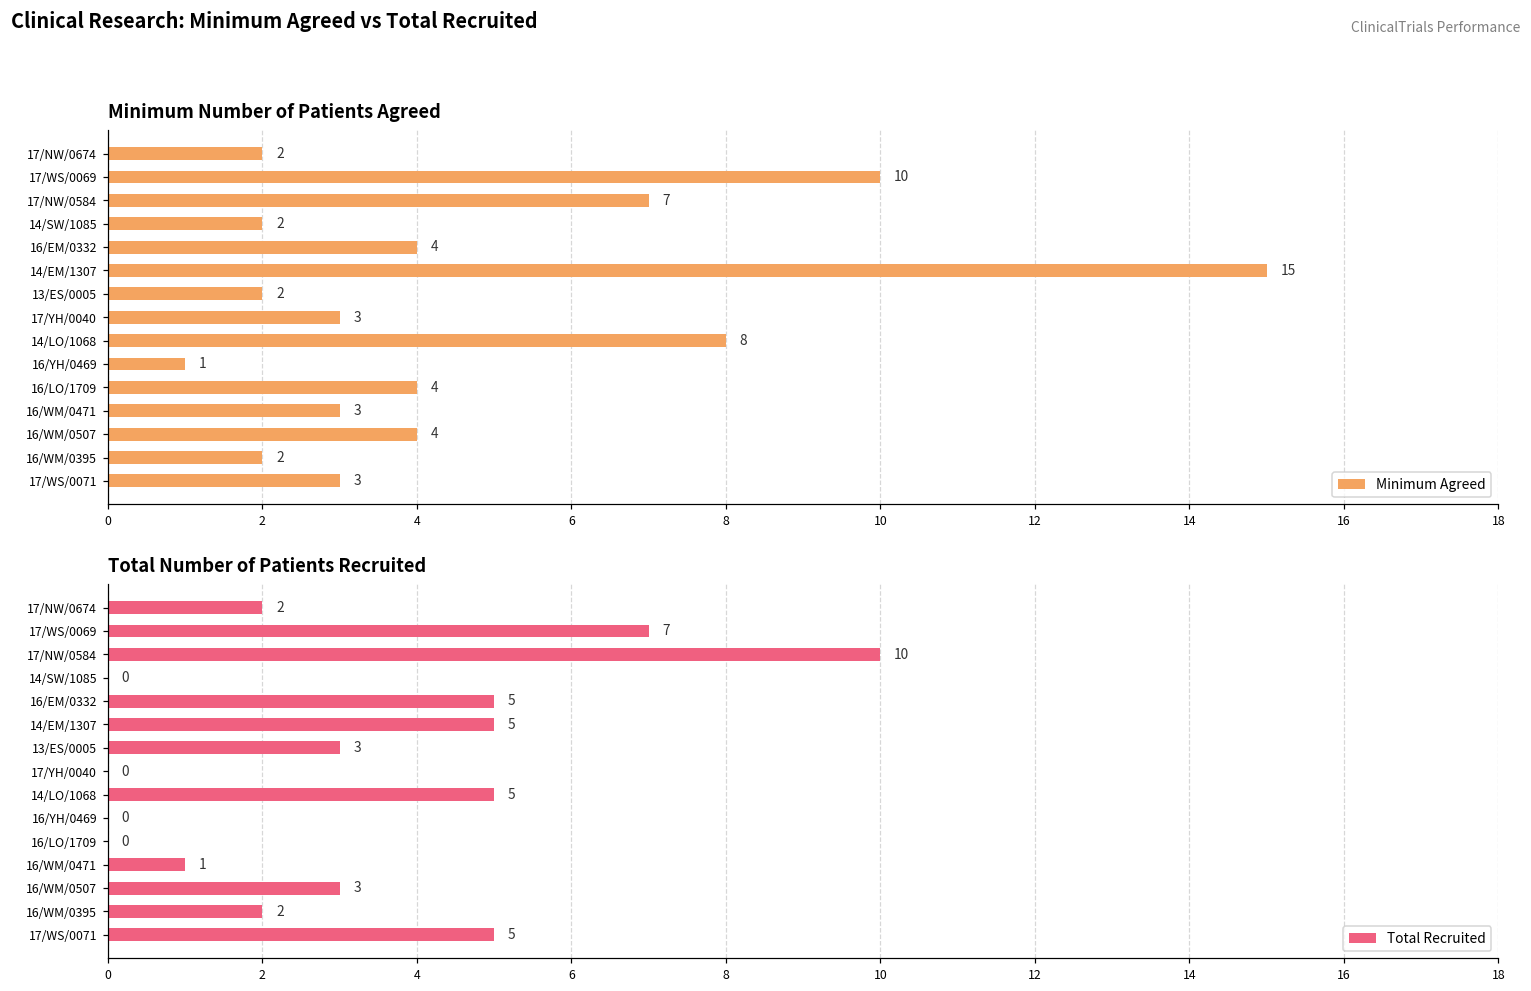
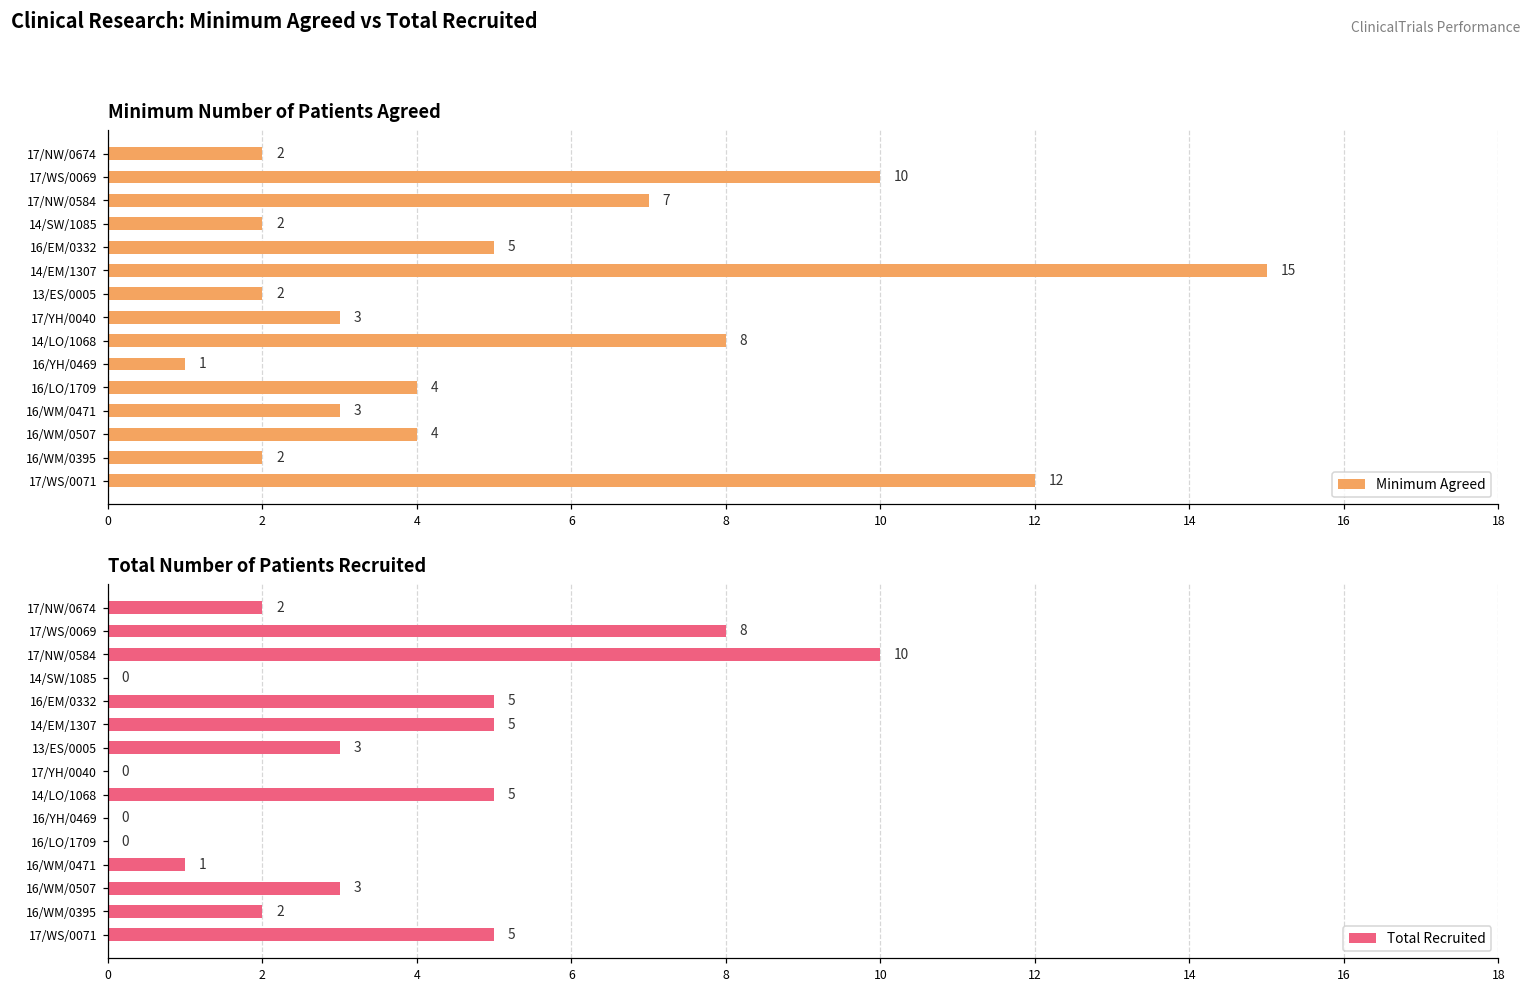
  {
    "Minimum Number of Patients Agreed": {
      "17/NW/0674": 2,
      "17/WS/0069": 10,
      "17/NW/0584": 7,
      "14/SW/1085": 2,
-     "16/EM/0332": 4,
+     "16/EM/0332": 5,
      "14/EM/1307": 15,
      "13/ES/0005": 2,
      "17/YH/0040": 3,
      "14/LO/1068": 8,
      "16/YH/0469": 1,
      "16/LO/1709": 4,
      "16/WM/0471": 3,
      "16/WM/0507": 4,
      "16/WM/0395": 2,
-     "17/WS/0071": 3
+     "17/WS/0071": 12
    },
    "Total Number of Patients Recruited": {
      "17/NW/0674": 2,
-     "17/WS/0069": 7,
+     "17/WS/0069": 8,
      "17/NW/0584": 10,
      "14/SW/1085": 0,
      "16/EM/0332": 5,
      "14/EM/1307": 5,
      "13/ES/0005": 3,
      "17/YH/0040": 0,
      "14/LO/1068": 5,
      "16/YH/0469": 0,
      "16/LO/1709": 0,
      "16/WM/0471": 1,
      "16/WM/0507": 3,
      "16/WM/0395": 2,
      "17/WS/0071": 5
    }
  }
